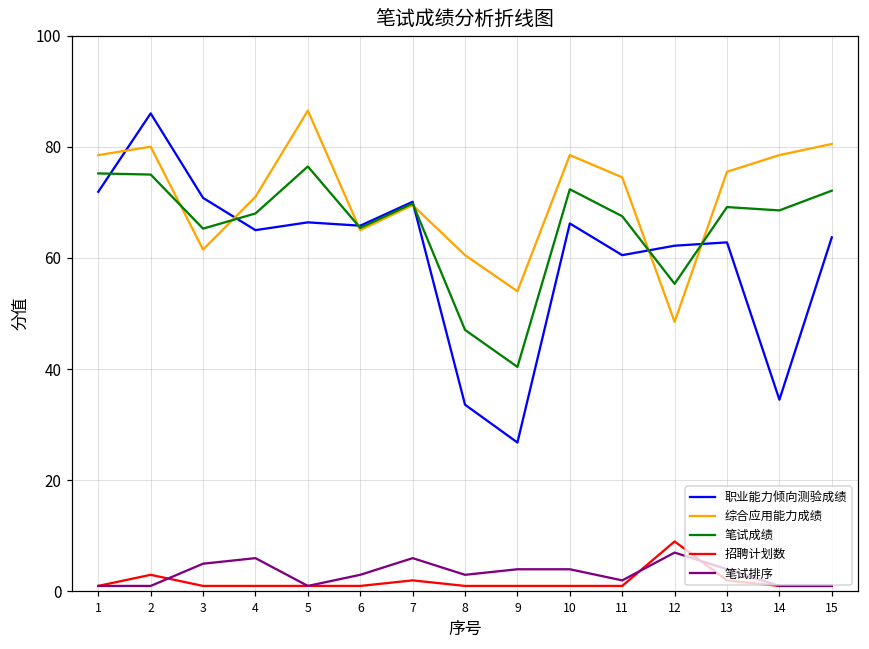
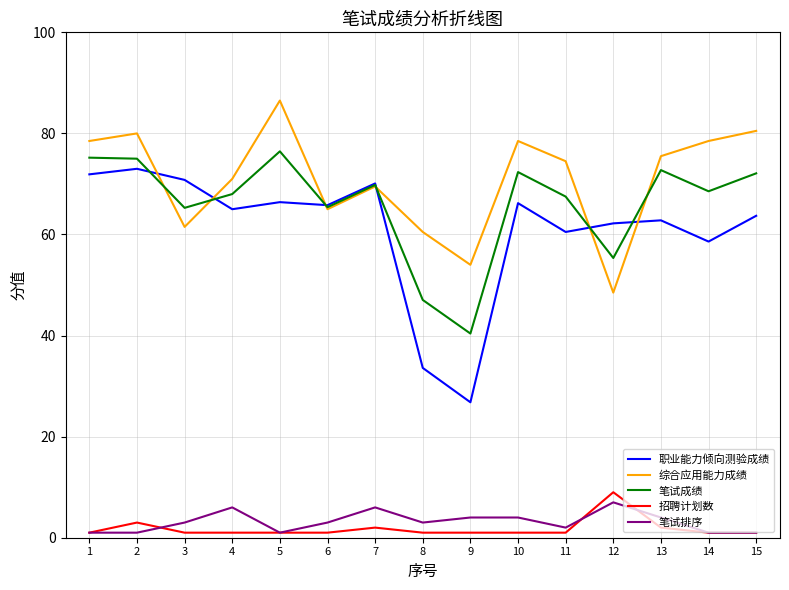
  {
    "职业能力倾向测验成绩": {
      "1": 72,
-     "2": 86,
+     "2": 73,
      "3": 71,
      "4": 65,
      "5": 66,
      "8": 34,
      "9": 27,
      "10": 66,
      "11": 61,
      "12": 62,
      "13": 63,
-     "14": 35,
+     "14": 59,
      "15": 64
    },
    "综合应用能力成绩": {
      "1": 79,
      "2": 80,
      "3": 62,
      "4": 71,
      "5": 87,
      "8": 61,
      "9": 54,
      "10": 79,
      "11": 75,
      "12": 49,
      "13": 76,
      "14": 79,
      "15": 81
    },
    "笔试成绩": {
      "1": 75,
      "2": 75,
      "3": 65,
      "4": 68,
      "5": 76,
      "8": 47,
      "9": 40,
      "10": 72,
      "11": 68,
      "12": 55,
-     "13": 69,
+     "13": 73,
      "14": 69,
      "15": 72
    },
    "招聘计划数": {
      "2": 3,
      "3": 1,
      "4": 1,
      "6": 1,
      "7": 2,
      "8": 1,
      "9": 1,
      "10": 1,
      "11": 1,
      "12": 9
    },
    "笔试排序": {
      "2": 1,
-     "3": 5,
+     "3": 3,
      "4": 6,
      "6": 3,
      "7": 6,
      "8": 3,
      "9": 4,
      "10": 4,
      "11": 2,
      "12": 7
    }
  }
